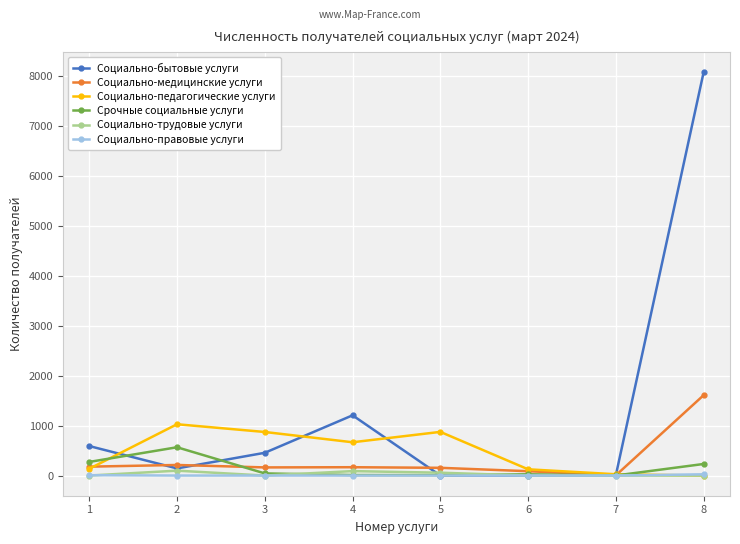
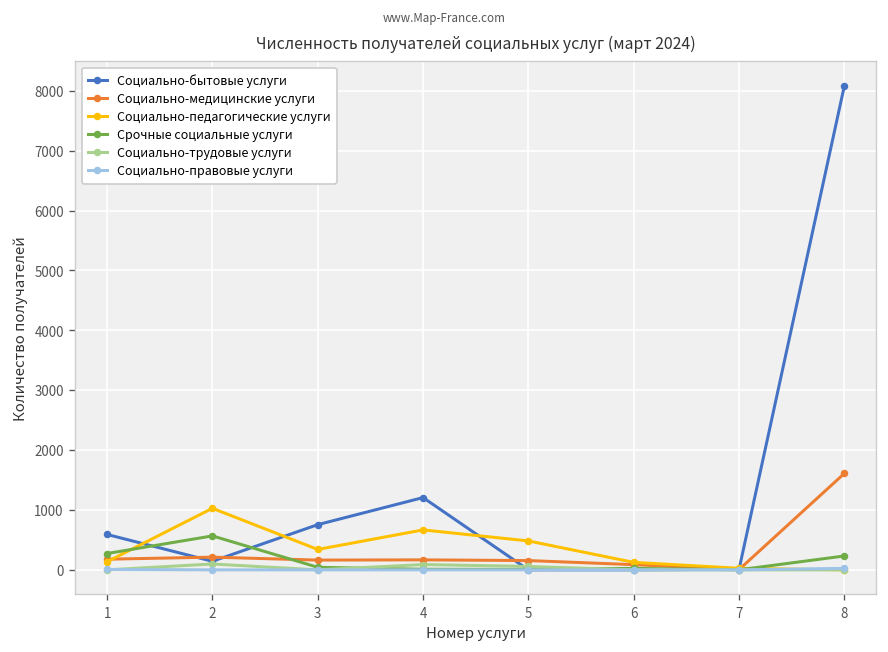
  {
    "Социально-бытовые услуги": {
      "1": 600,
-     "3": 500,
+     "3": 800,
      "4": 1200,
      "8": 8100
    },
    "Социально-медицинские услуги": {
      "2": 200,
      "3": 200,
      "4": 200,
      "5": 200,
      "8": 1600
    },
    "Социально-педагогические услуги": {
      "2": 1000,
-     "3": 900,
+     "3": 300,
      "4": 700,
-     "5": 900
+     "5": 500
    },
    "Срочные социальные услуги": {
      "1": 300,
      "2": 600,
      "8": 200
    },
    "Социально-трудовые услуги": {
      "4": 100
    },
    "Социально-правовые услуги": {
      "2": 0
    }
  }
